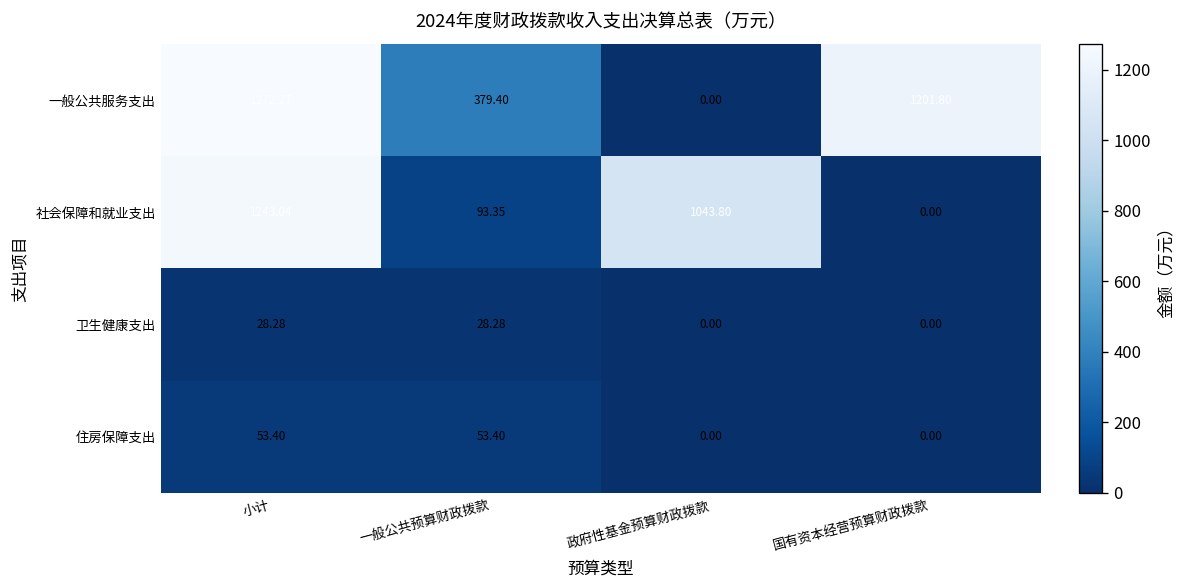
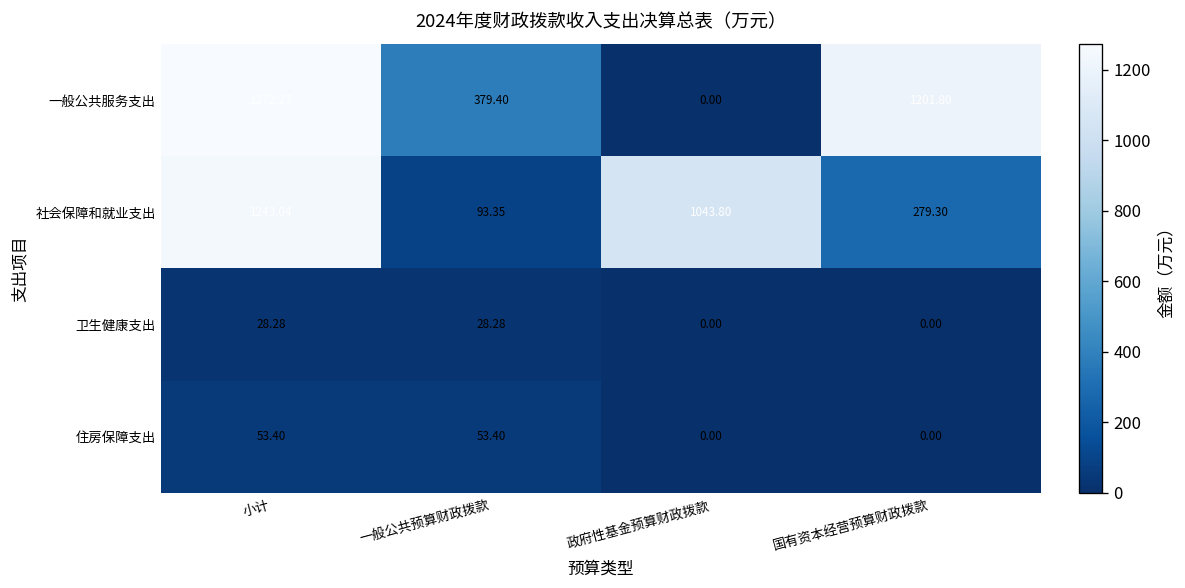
  {
    "一般公共服务支出": {
      "一般公共预算财政拨款": 379.40,
      "政府性基金预算财政拨款": 0.00
    },
    "社会保障和就业支出": {
      "一般公共预算财政拨款": 93.35,
-     "国有资本经营预算财政拨款": 0.00
+     "国有资本经营预算财政拨款": 279.30
    },
    "卫生健康支出": {
      "小计": 28.28,
      "一般公共预算财政拨款": 28.28,
      "政府性基金预算财政拨款": 0.00,
      "国有资本经营预算财政拨款": 0.00
    },
    "住房保障支出": {
      "小计": 53.40,
      "一般公共预算财政拨款": 53.40,
      "政府性基金预算财政拨款": 0.00,
      "国有资本经营预算财政拨款": 0.00
    }
  }
